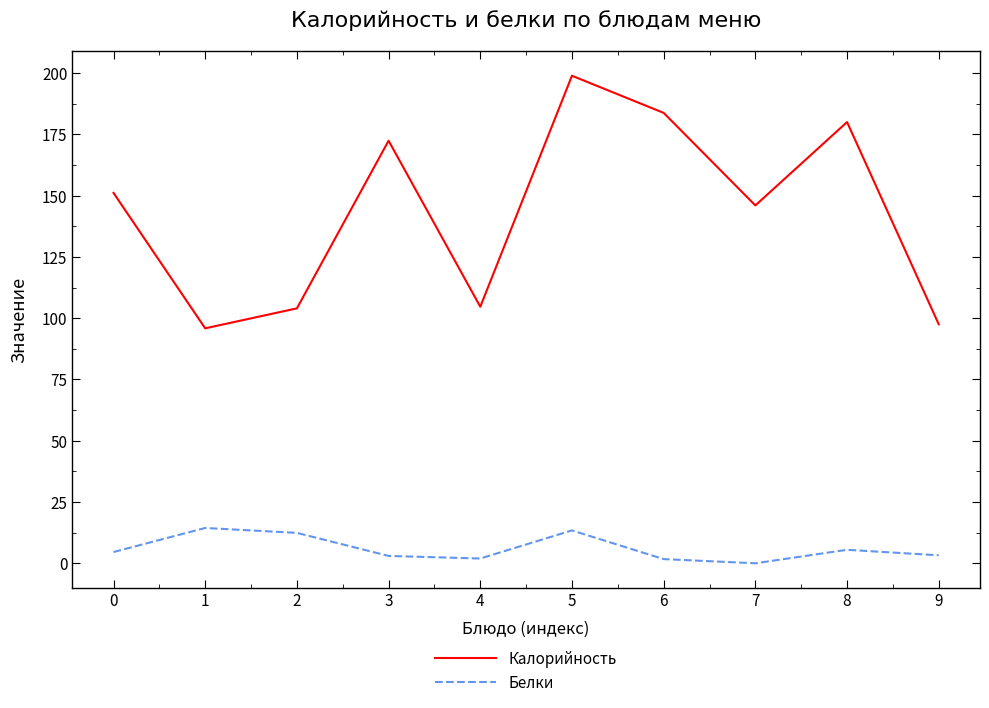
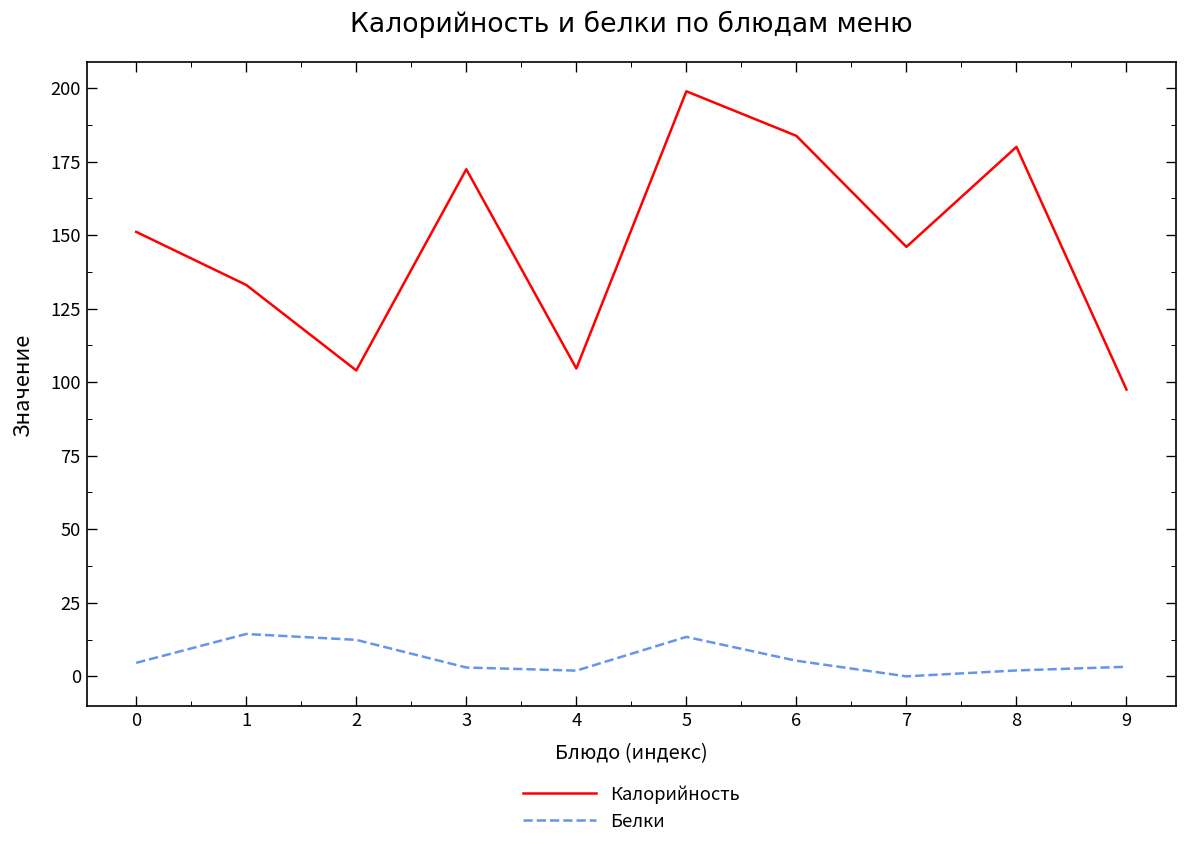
  {
    "Калорийность": {
      "0": 151,
-     "1": 96,
+     "1": 133,
      "2": 104,
      "3": 172,
      "4": 105,
      "5": 199,
      "6": 184,
      "7": 146,
      "8": 180,
      "9": 98
    },
    "Белки": {
      "0": 5,
      "1": 14,
      "2": 12,
      "3": 3,
      "4": 2,
      "5": 13,
-     "6": 2,
+     "6": 5,
      "7": 0,
-     "8": 6,
+     "8": 2,
      "9": 3
    }
  }
